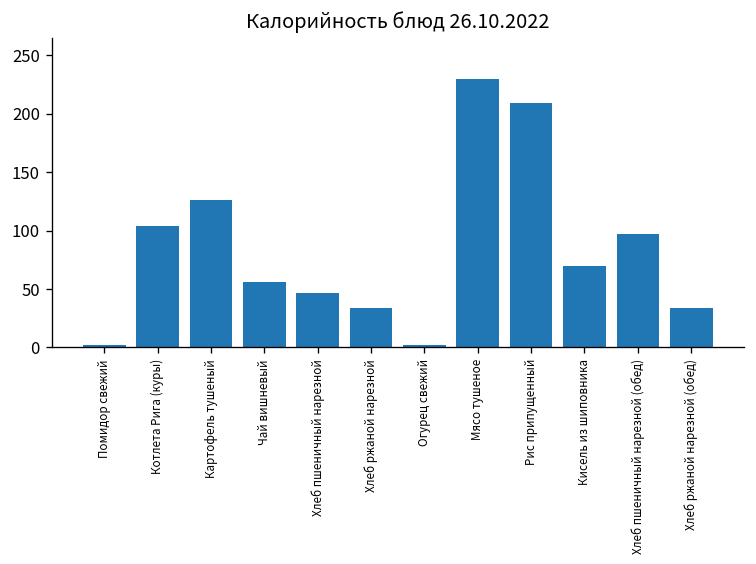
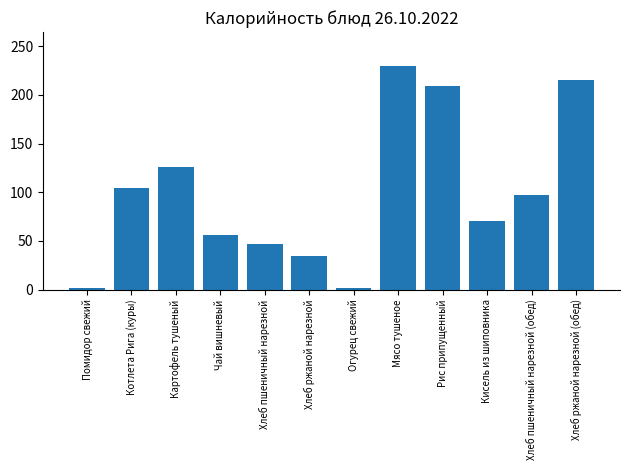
  {
    "Котлета Рига (куры)": 100,
    "Картофель тушеный": 130,
    "Чай вишневый": 60,
    "Хлеб пшеничный нарезной": 50,
    "Хлеб ржаной нарезной": 30,
    "Мясо тушеное": 230,
    "Рис припущенный": 210,
    "Кисель из шиповника": 70,
    "Хлеб пшеничный нарезной (обед)": 100,
-   "Хлеб ржаной нарезной (обед)": 30
+   "Хлеб ржаной нарезной (обед)": 220
  }
